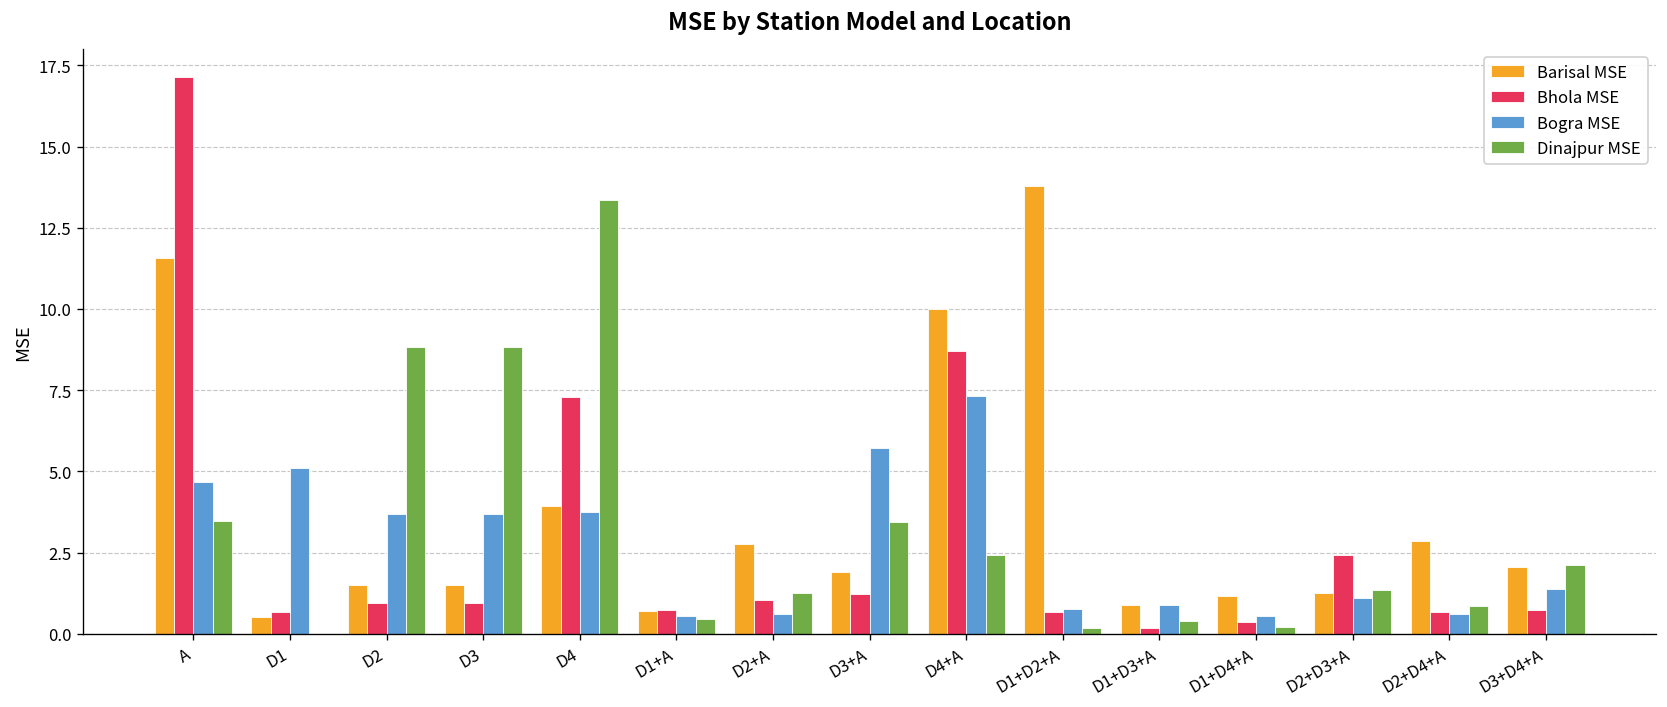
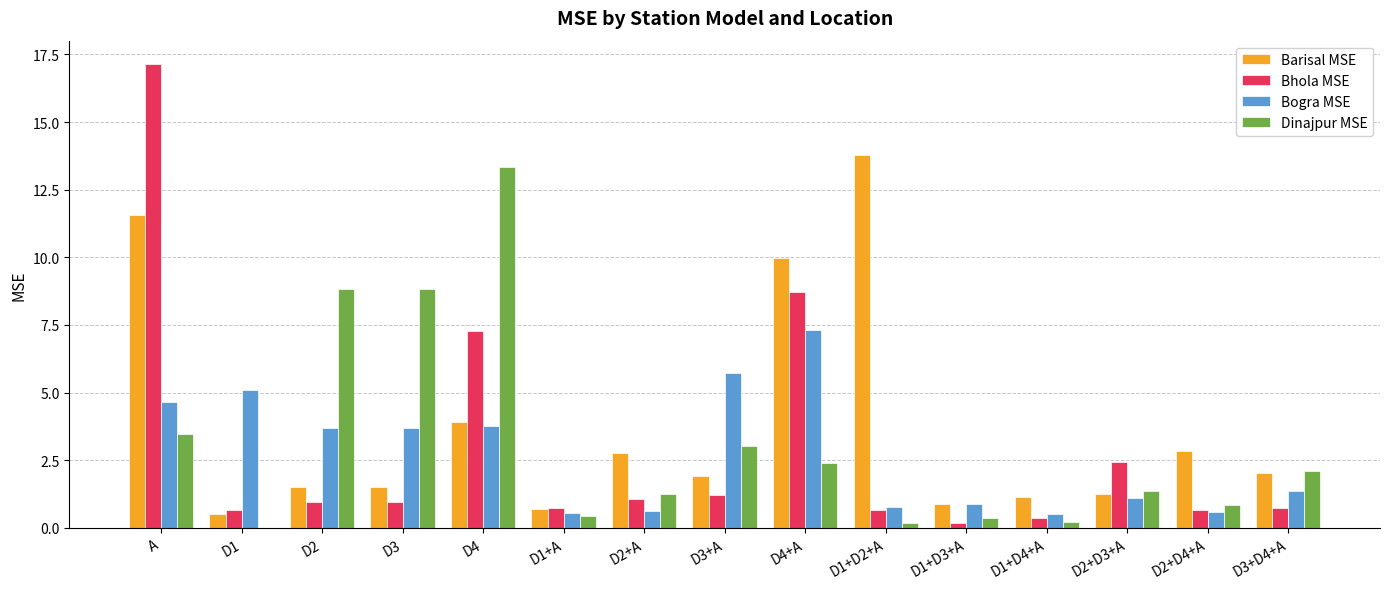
  {
    "Barisal MSE": {
      "A": 11.6,
      "D1": 0.5,
      "D2": 1.5,
      "D3": 1.5,
      "D4": 3.9,
      "D1+A": 0.7,
      "D2+A": 2.8,
      "D3+A": 1.9,
      "D4+A": 10.0,
      "D1+D2+A": 13.8,
      "D1+D3+A": 0.9,
      "D1+D4+A": 1.2,
      "D2+D3+A": 1.2,
      "D2+D4+A": 2.8,
      "D3+D4+A": 2.0
    },
    "Bhola MSE": {
      "A": 17.2,
      "D1": 0.7,
      "D2": 0.9,
      "D3": 0.9,
      "D4": 7.3,
      "D1+A": 0.7,
      "D2+A": 1.1,
      "D3+A": 1.2,
      "D4+A": 8.7,
      "D1+D2+A": 0.7,
      "D1+D3+A": 0.2,
      "D1+D4+A": 0.4,
      "D2+D3+A": 2.4,
      "D2+D4+A": 0.7,
      "D3+D4+A": 0.7
    },
    "Bogra MSE": {
      "A": 4.7,
      "D1": 5.1,
      "D2": 3.7,
      "D3": 3.7,
      "D4": 3.8,
      "D1+A": 0.5,
      "D2+A": 0.6,
      "D3+A": 5.7,
      "D4+A": 7.3,
      "D1+D2+A": 0.8,
      "D1+D3+A": 0.9,
      "D1+D4+A": 0.5,
      "D2+D3+A": 1.1,
      "D2+D4+A": 0.6,
      "D3+D4+A": 1.4
    },
    "Dinajpur MSE": {
      "A": 3.5,
      "D1": 0.0,
      "D2": 8.8,
      "D3": 8.8,
      "D4": 13.4,
      "D1+A": 0.4,
      "D2+A": 1.3,
-     "D3+A": 3.4,
+     "D3+A": 3.0,
      "D4+A": 2.4,
      "D1+D2+A": 0.2,
      "D1+D3+A": 0.4,
      "D1+D4+A": 0.2,
      "D2+D3+A": 1.4,
      "D2+D4+A": 0.9,
      "D3+D4+A": 2.1
    }
  }
